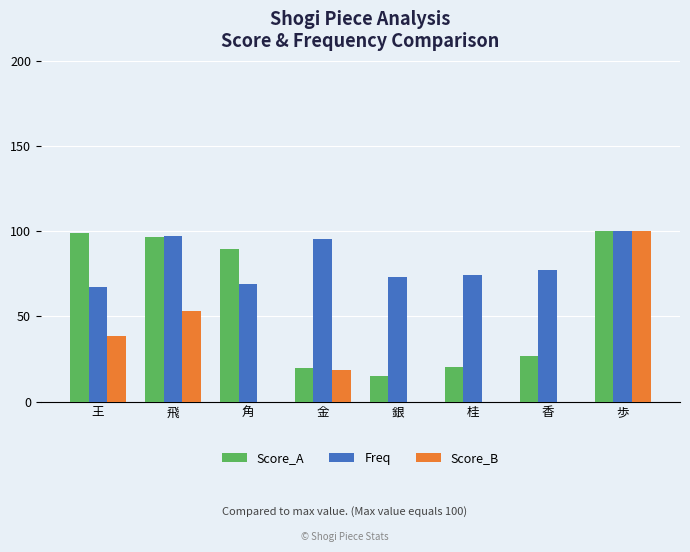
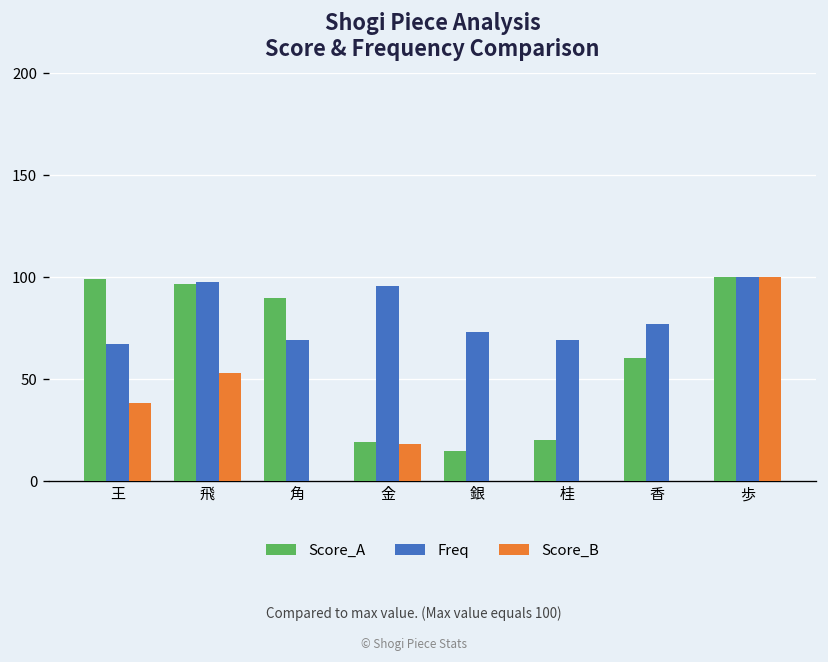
  {
    "Score_A": {
      "王": 99,
      "飛": 97,
      "角": 90,
      "金": 19,
      "銀": 15,
      "桂": 20,
-     "香": 27,
+     "香": 60,
      "歩": 100
    },
    "Freq": {
      "王": 67,
      "飛": 97,
      "角": 69,
      "金": 95,
      "銀": 73,
-     "桂": 74,
+     "桂": 69,
      "香": 77,
      "歩": 100
    },
    "Score_B": {
      "王": 39,
      "飛": 53,
      "角": 0,
      "金": 18,
      "銀": 0,
      "桂": 0,
      "香": 0,
      "歩": 100
    }
  }
